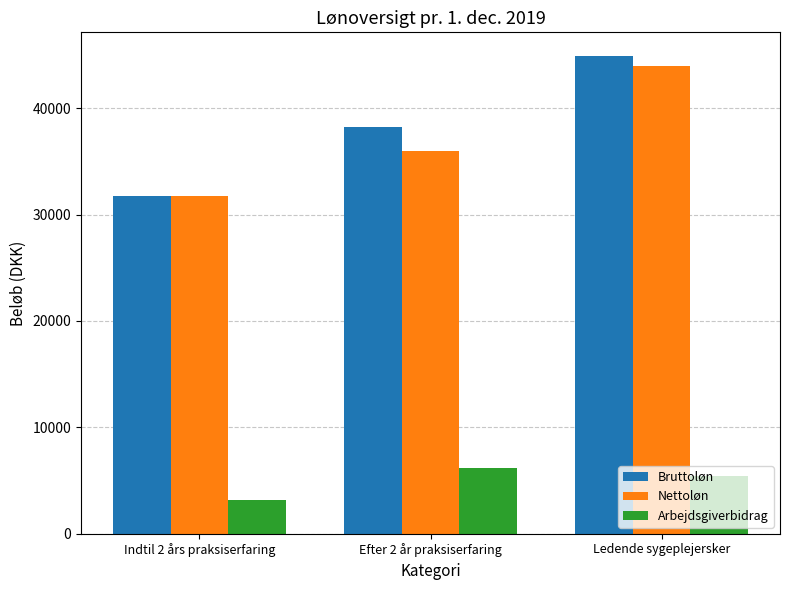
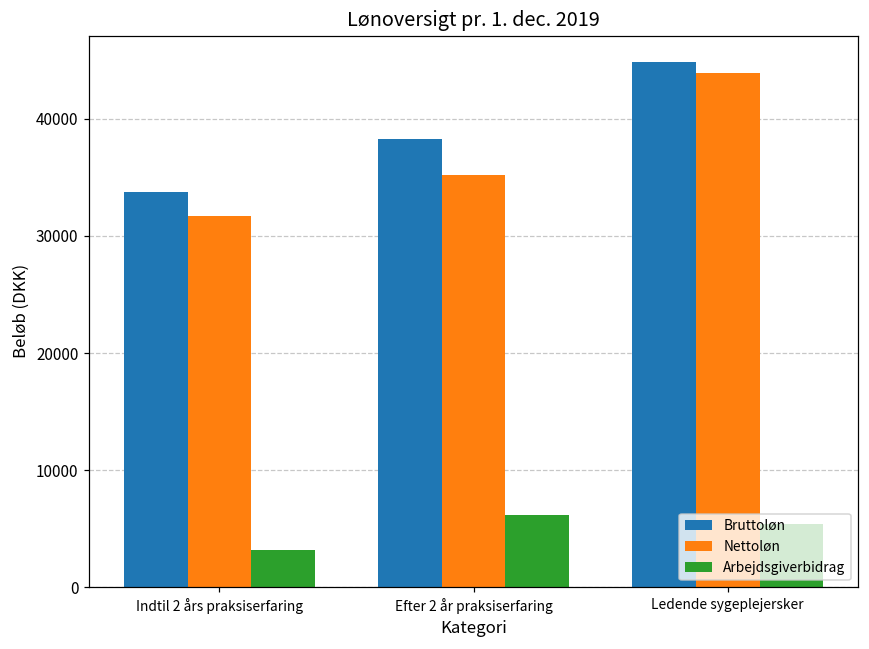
  {
    "Bruttoløn": {
-     "Indtil 2 års praksiserfaring": 31800,
+     "Indtil 2 års praksiserfaring": 33700,
      "Efter 2 år praksiserfaring": 38200,
      "Ledende sygeplejersker": 44900
    },
    "Nettoløn": {
      "Indtil 2 års praksiserfaring": 31700,
-     "Efter 2 år praksiserfaring": 36000,
+     "Efter 2 år praksiserfaring": 35200,
      "Ledende sygeplejersker": 43900
    },
    "Arbejdsgiverbidrag": {
      "Indtil 2 års praksiserfaring": 3200,
      "Efter 2 år praksiserfaring": 6100
    }
  }
